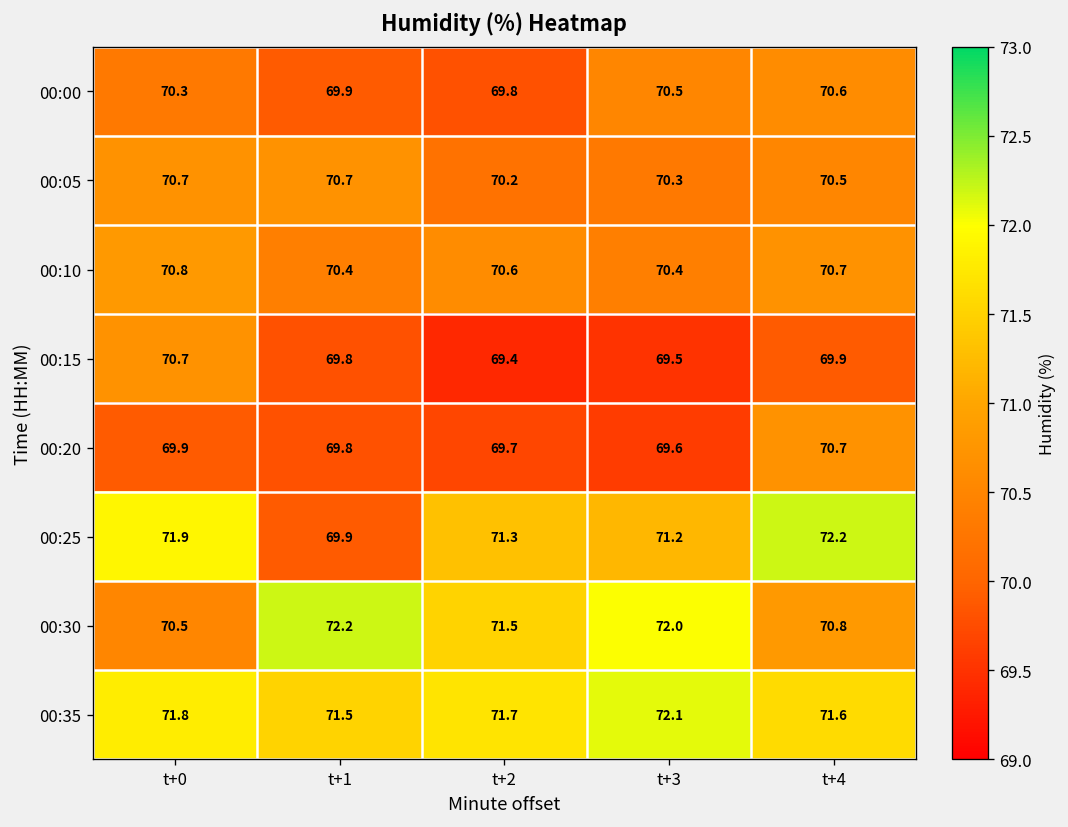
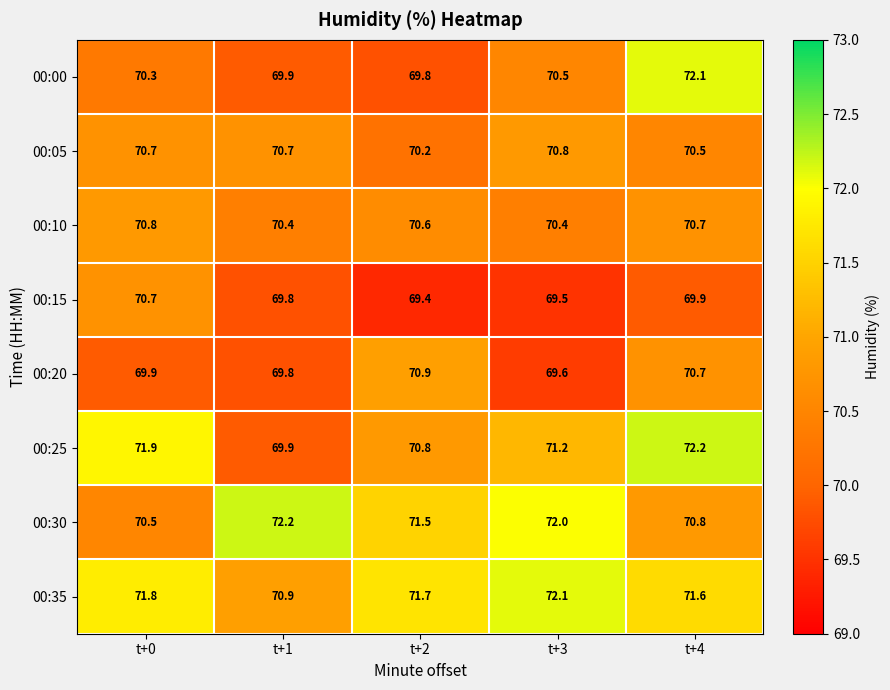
  {
    "00:00": {
      "t+0": 70.3,
      "t+1": 69.9,
      "t+2": 69.8,
      "t+3": 70.5,
-     "t+4": 70.6
+     "t+4": 72.1
    },
    "00:05": {
      "t+0": 70.7,
      "t+1": 70.7,
      "t+2": 70.2,
-     "t+3": 70.3,
+     "t+3": 70.8,
      "t+4": 70.5
    },
    "00:10": {
      "t+0": 70.8,
      "t+1": 70.4,
      "t+2": 70.6,
      "t+3": 70.4,
      "t+4": 70.7
    },
    "00:15": {
      "t+0": 70.7,
      "t+1": 69.8,
      "t+2": 69.4,
      "t+3": 69.5,
      "t+4": 69.9
    },
    "00:20": {
      "t+0": 69.9,
      "t+1": 69.8,
-     "t+2": 69.7,
+     "t+2": 70.9,
      "t+3": 69.6,
      "t+4": 70.7
    },
    "00:25": {
      "t+0": 71.9,
      "t+1": 69.9,
-     "t+2": 71.3,
+     "t+2": 70.8,
      "t+3": 71.2,
      "t+4": 72.2
    },
    "00:30": {
      "t+0": 70.5,
      "t+1": 72.2,
      "t+2": 71.5,
      "t+3": 72.0,
      "t+4": 70.8
    },
    "00:35": {
      "t+0": 71.8,
-     "t+1": 71.5,
+     "t+1": 70.9,
      "t+2": 71.7,
      "t+3": 72.1,
      "t+4": 71.6
    }
  }
